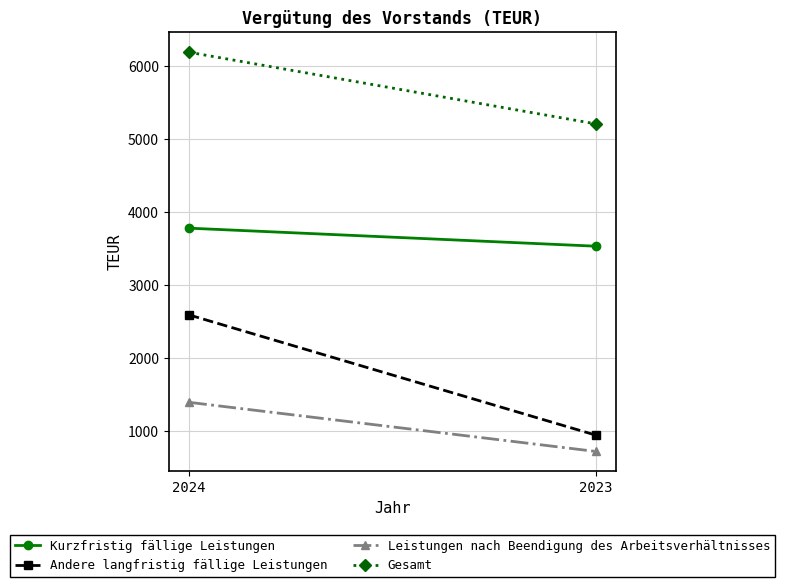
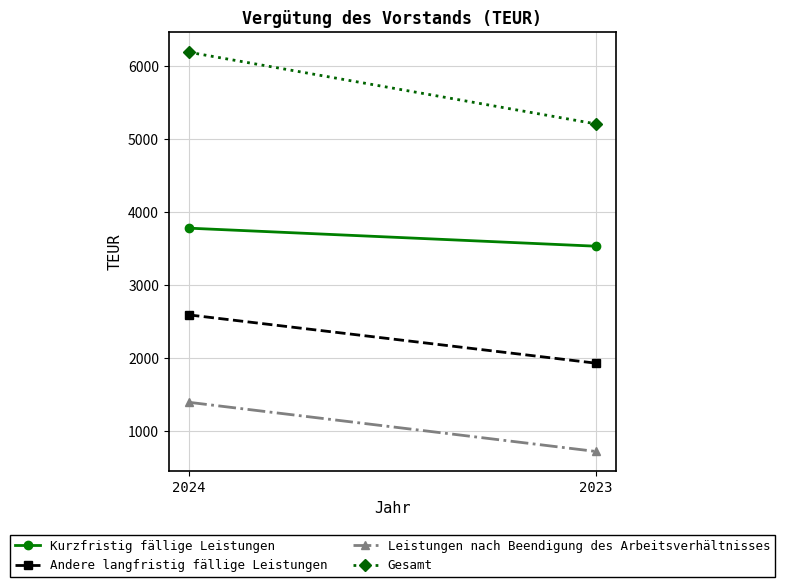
  {
    "Andere langfristig fällige Leistungen": {
      "2024": 2600,
-     "2023": 900
+     "2023": 1900
    },
    "Leistungen nach Beendigung des Arbeitsverhältnisses": {
      "2024": 1400,
      "2023": 700
    }
  }
